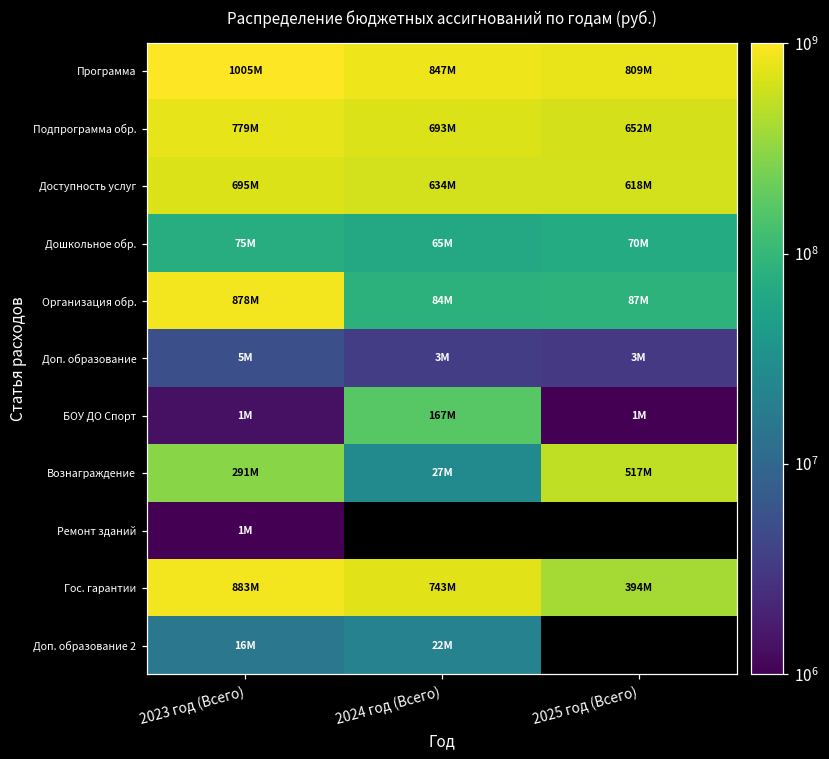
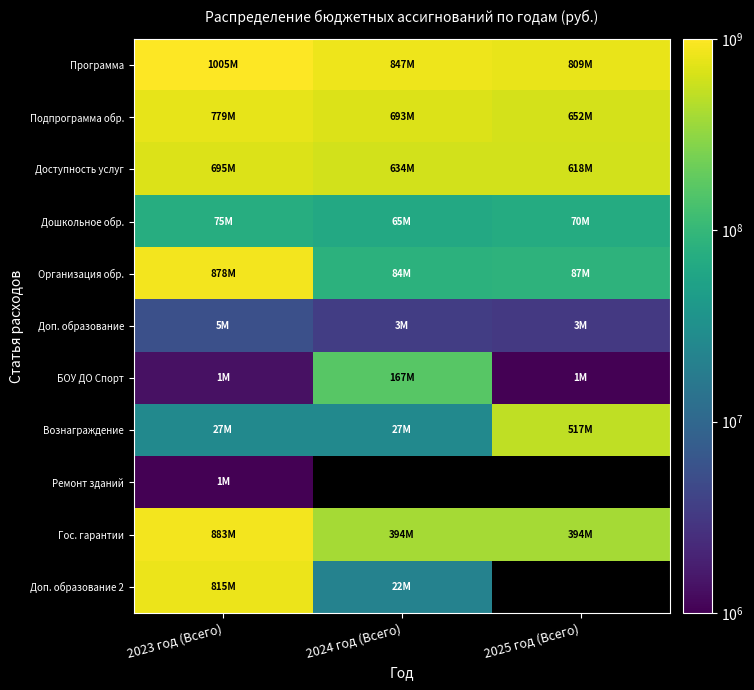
  {
    "Программа": {
      "2023 год (Всего)": "1005M",
      "2024 год (Всего)": "847M",
      "2025 год (Всего)": "809M"
    },
    "Подпрограмма обр.": {
      "2023 год (Всего)": "779M",
      "2024 год (Всего)": "693M",
      "2025 год (Всего)": "652M"
    },
    "Доступность услуг": {
      "2023 год (Всего)": "695M",
      "2024 год (Всего)": "634M",
      "2025 год (Всего)": "618M"
    },
    "Дошкольное обр.": {
      "2023 год (Всего)": "75M",
      "2024 год (Всего)": "65M",
      "2025 год (Всего)": "70M"
    },
    "Организация обр.": {
      "2023 год (Всего)": "878M",
      "2024 год (Всего)": "84M",
      "2025 год (Всего)": "87M"
    },
    "Доп. образование": {
      "2023 год (Всего)": "5M",
      "2024 год (Всего)": "3M",
      "2025 год (Всего)": "3M"
    },
    "БОУ ДО Спорт": {
      "2023 год (Всего)": "1M",
      "2024 год (Всего)": "167M",
      "2025 год (Всего)": "1M"
    },
    "Вознаграждение": {
-     "2023 год (Всего)": "291M",
+     "2023 год (Всего)": "27M",
      "2024 год (Всего)": "27M",
      "2025 год (Всего)": "517M"
    },
    "Ремонт зданий": {
      "2023 год (Всего)": "1M"
    },
    "Гос. гарантии": {
      "2023 год (Всего)": "883M",
-     "2024 год (Всего)": "743M",
+     "2024 год (Всего)": "394M",
      "2025 год (Всего)": "394M"
    },
    "Доп. образование 2": {
-     "2023 год (Всего)": "16M",
+     "2023 год (Всего)": "815M",
      "2024 год (Всего)": "22M"
    }
  }
